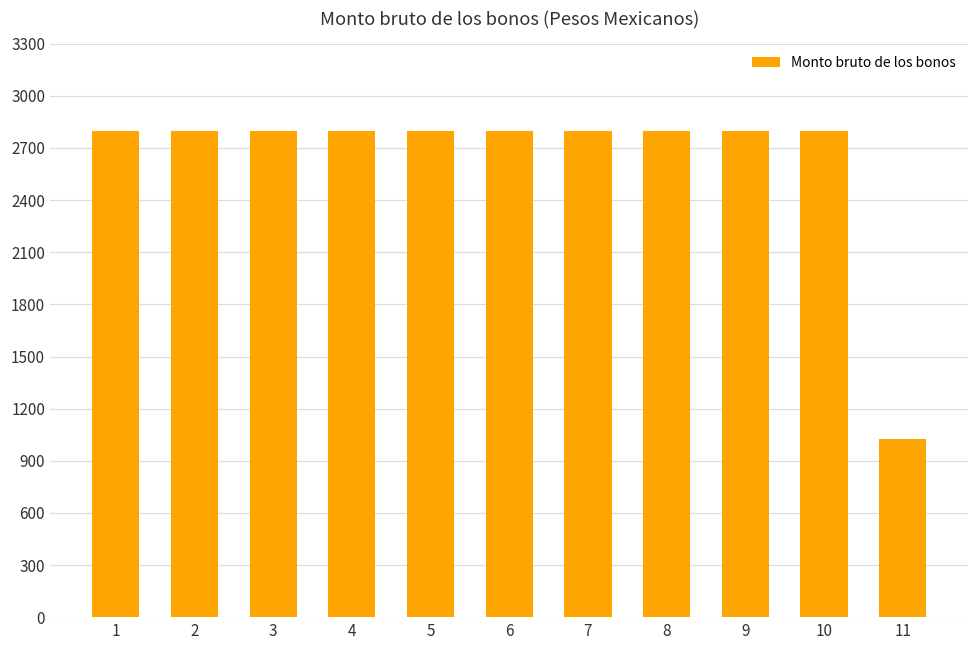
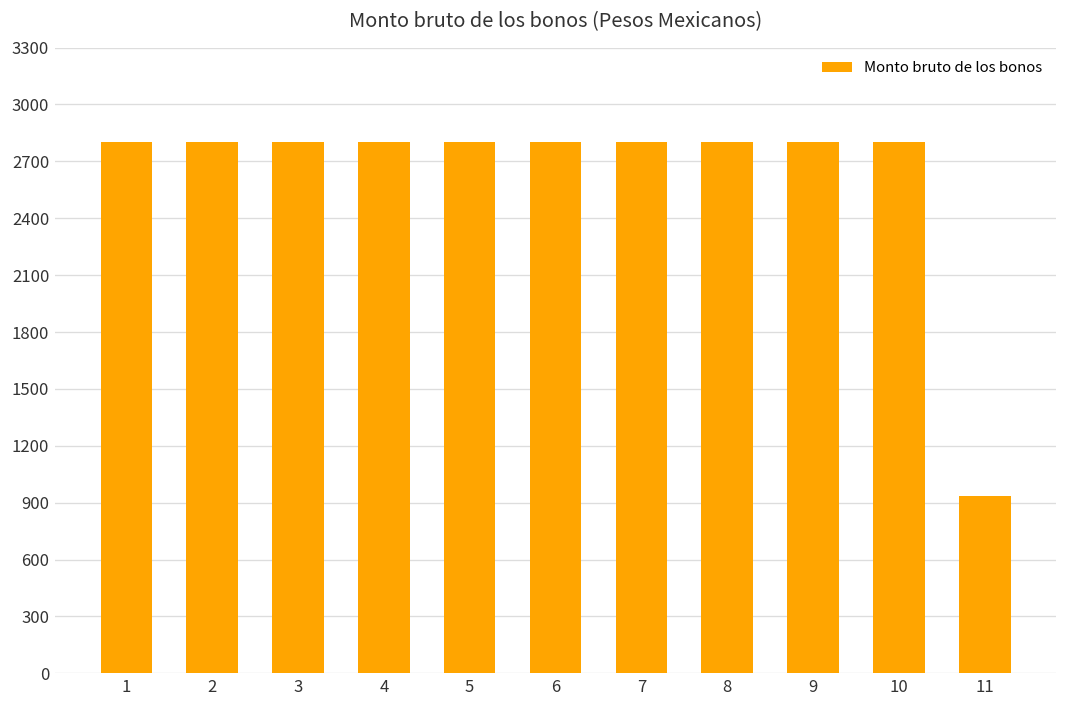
  {
    "1": 2800,
    "2": 2800,
    "3": 2800,
    "4": 2800,
    "5": 2800,
    "6": 2800,
    "7": 2800,
    "8": 2800,
    "9": 2800,
    "10": 2800,
-   "11": 1020
+   "11": 930
  }
